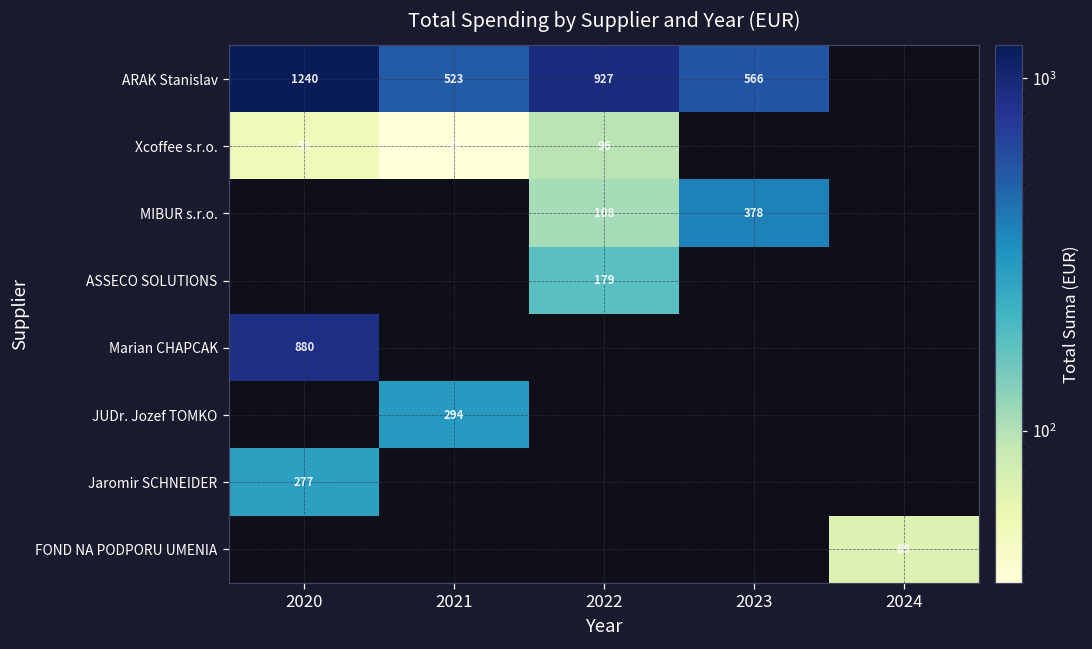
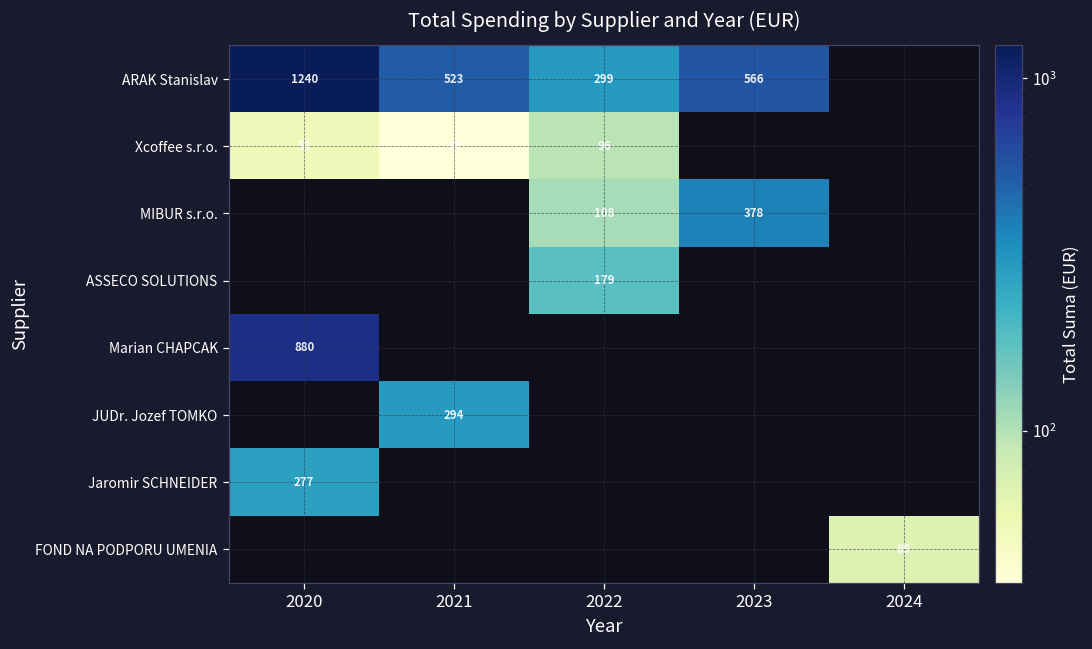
  {
    "ARAK Stanislav": {
      "2020": 1240,
      "2021": 523,
-     "2022": 927,
+     "2022": 299,
      "2023": 566
    },
    "Xcoffee s.r.o.": {
      "2020": 51,
      "2022": 96
    },
    "MIBUR s.r.o.": {
      "2022": 108,
      "2023": 378
    },
    "ASSECO SOLUTIONS": {
      "2022": 179
    },
    "Marian CHAPCAK": {
      "2020": 880
    },
    "JUDr. Jozef TOMKO": {
      "2021": 294
    },
    "Jaromir SCHNEIDER": {
      "2020": 277
    },
    "FOND NA PODPORU UMENIA": {
      "2024": 69
    }
  }
